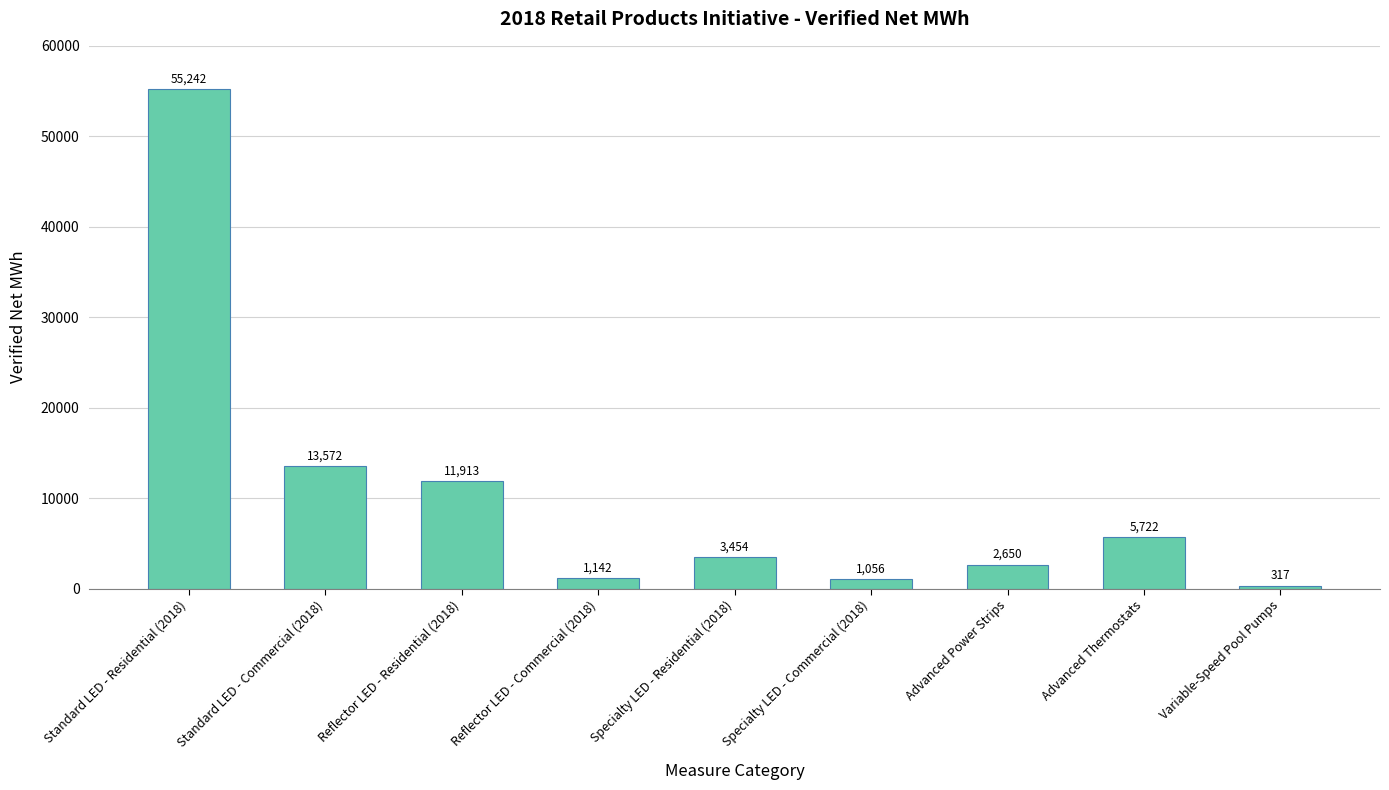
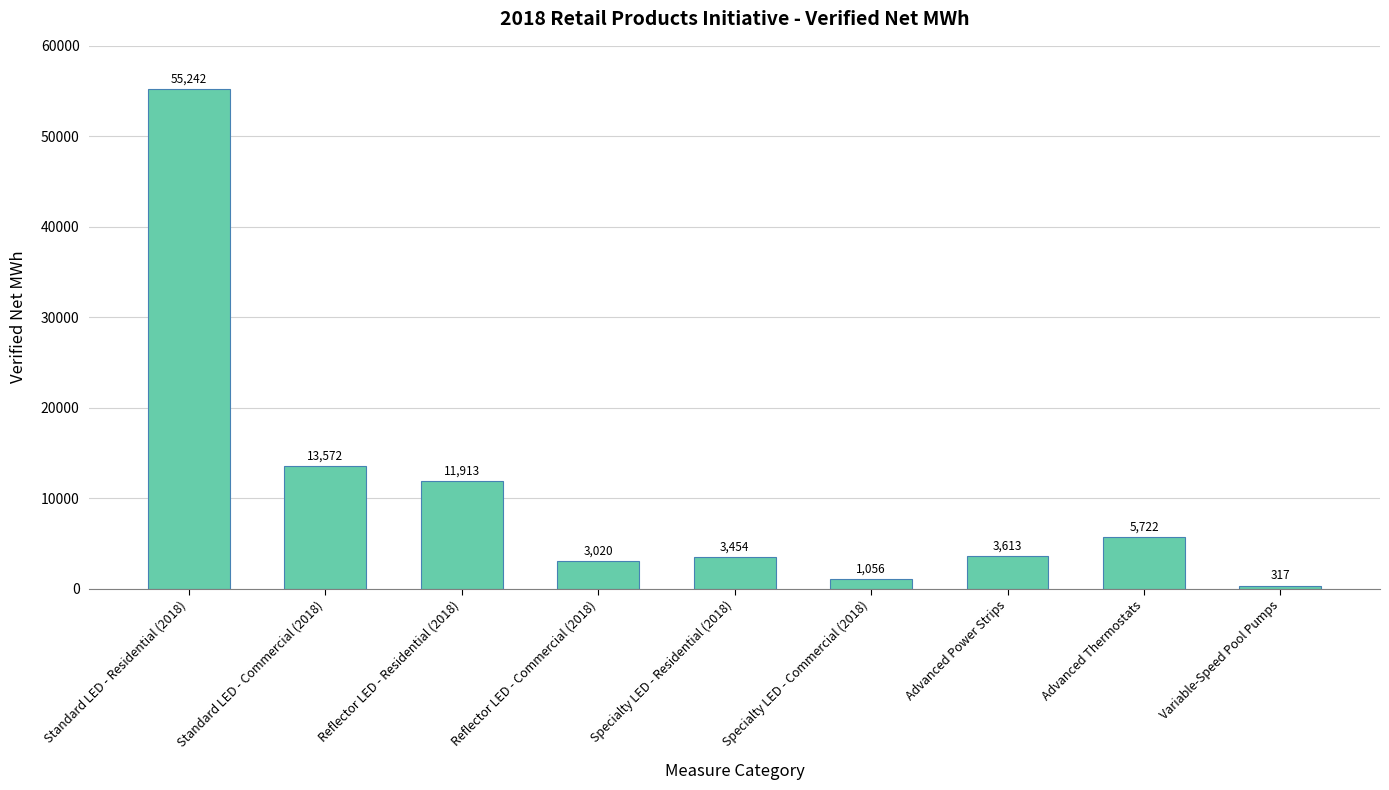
  {
    "Standard LED - Residential (2018)": "55,242",
    "Standard LED - Commercial (2018)": "13,572",
    "Reflector LED - Residential (2018)": "11,913",
-   "Reflector LED - Commercial (2018)": "1,142",
+   "Reflector LED - Commercial (2018)": "3,020",
    "Specialty LED - Residential (2018)": "3,454",
    "Specialty LED - Commercial (2018)": "1,056",
-   "Advanced Power Strips": "2,650",
+   "Advanced Power Strips": "3,613",
    "Advanced Thermostats": "5,722",
    "Variable-Speed Pool Pumps": "317"
  }
